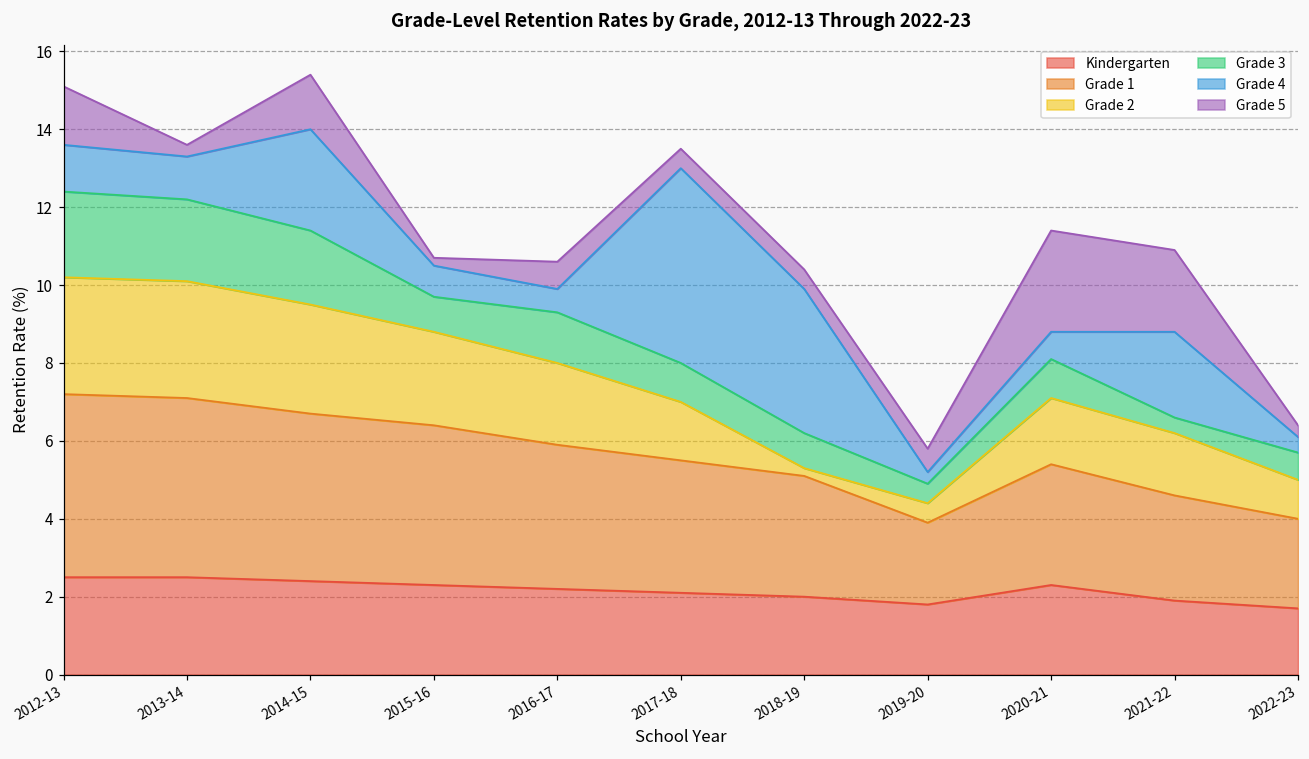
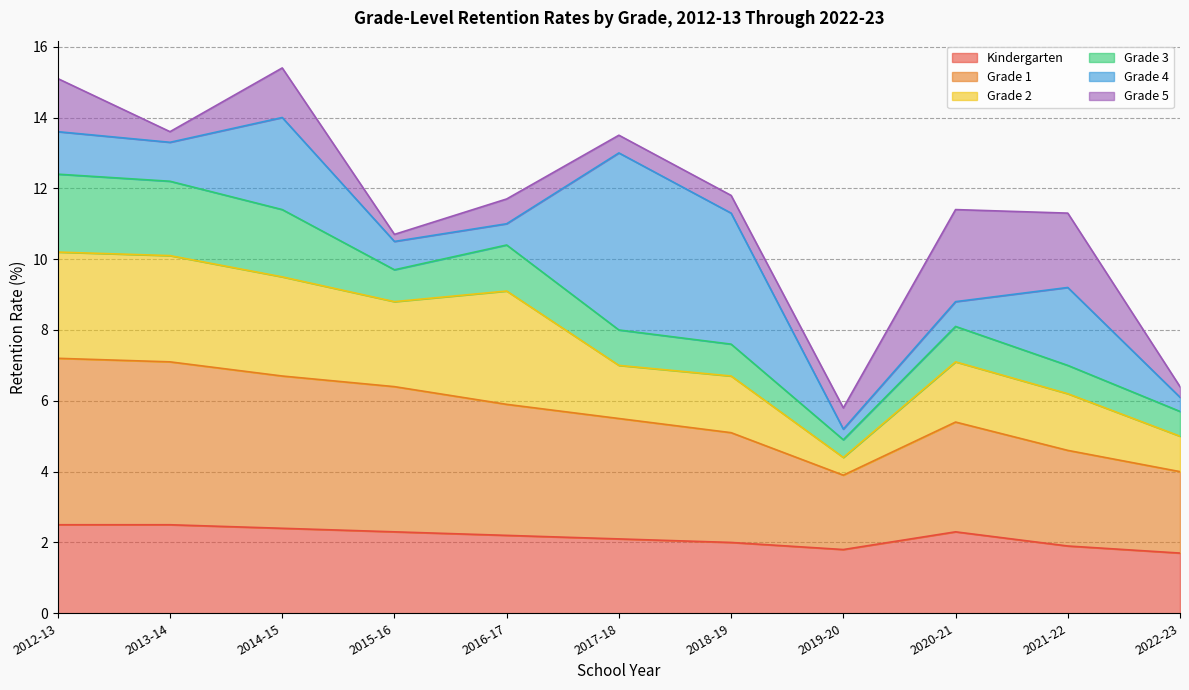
  {
    "Grade 2": {
      "2012-13": 3.0,
      "2013-14": 3.0,
      "2014-15": 2.8,
      "2015-16": 2.4,
-     "2016-17": 2.1,
+     "2016-17": 3.2,
      "2017-18": 1.5,
-     "2018-19": 0.2,
+     "2018-19": 1.6,
      "2019-20": 0.5,
      "2020-21": 1.7,
      "2021-22": 1.6,
      "2022-23": 1.0
    },
    "Grade 3": {
      "2012-13": 2.2,
      "2013-14": 2.1,
      "2014-15": 1.9,
      "2015-16": 0.9,
      "2016-17": 1.3,
      "2017-18": 1.0,
      "2018-19": 0.9,
      "2019-20": 0.5,
      "2020-21": 1.0,
-     "2021-22": 0.4,
+     "2021-22": 0.8,
      "2022-23": 0.7
    },
    "Grade 4": {
      "2012-13": 1.2,
      "2013-14": 1.1,
      "2014-15": 2.6,
      "2015-16": 0.8,
      "2016-17": 0.6,
      "2017-18": 5.0,
      "2018-19": 3.7,
      "2019-20": 0.3,
      "2020-21": 0.7,
      "2021-22": 2.2,
      "2022-23": 0.4
    },
    "Grade 5": {
      "2012-13": 1.5,
      "2013-14": 0.3,
      "2014-15": 1.4,
      "2015-16": 0.2,
      "2016-17": 0.7,
      "2017-18": 0.5,
      "2018-19": 0.5,
      "2019-20": 0.6,
      "2020-21": 2.6,
      "2021-22": 2.1,
      "2022-23": 0.3
    }
  }
